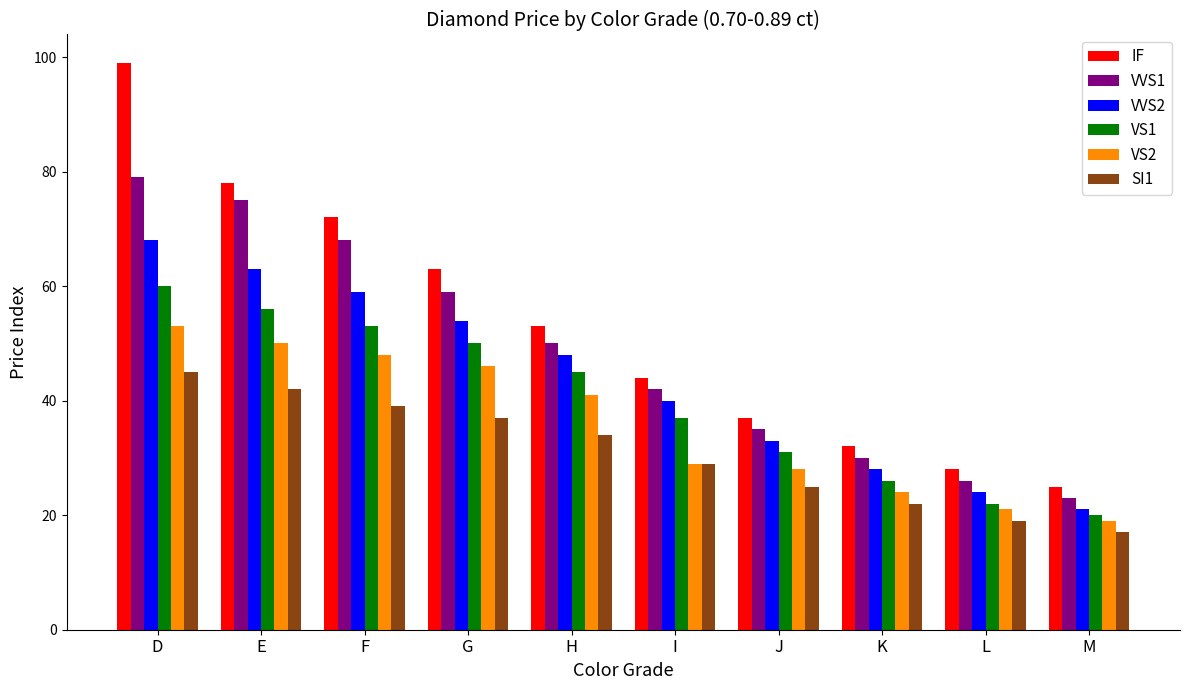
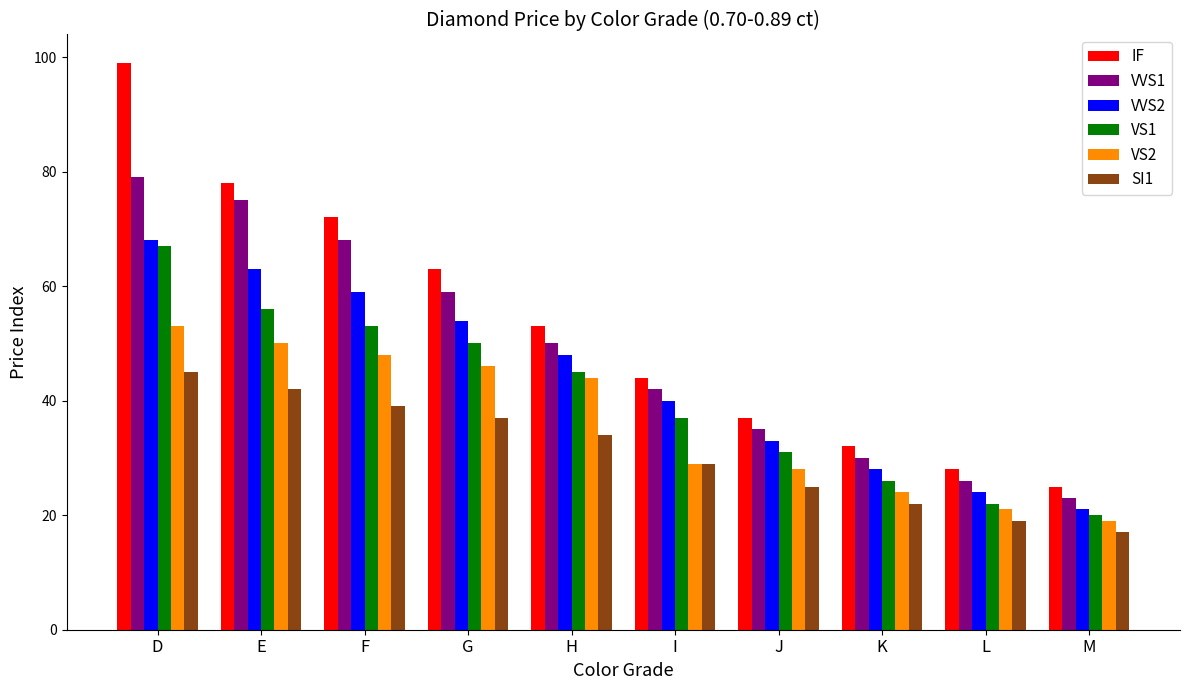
  {
    "IF": {
      "D": 99,
      "E": 78,
      "F": 72,
      "G": 63,
      "H": 53,
      "I": 44,
      "J": 37,
      "K": 32,
      "L": 28,
      "M": 25
    },
    "VVS1": {
      "D": 79,
      "E": 75,
      "F": 68,
      "G": 59,
      "H": 50,
      "I": 42,
      "J": 35,
      "K": 30,
      "L": 26,
      "M": 23
    },
    "VVS2": {
      "D": 68,
      "E": 63,
      "F": 59,
      "G": 54,
      "H": 48,
      "I": 40,
      "J": 33,
      "K": 28,
      "L": 24,
      "M": 21
    },
    "VS1": {
-     "D": 60,
+     "D": 67,
      "E": 56,
      "F": 53,
      "G": 50,
      "H": 45,
      "I": 37,
      "J": 31,
      "K": 26,
      "L": 22,
      "M": 20
    },
    "VS2": {
      "D": 53,
      "E": 50,
      "F": 48,
      "G": 46,
-     "H": 41,
+     "H": 44,
      "I": 29,
      "J": 28,
      "K": 24,
      "L": 21,
      "M": 19
    },
    "SI1": {
      "D": 45,
      "E": 42,
      "F": 39,
      "G": 37,
      "H": 34,
      "I": 29,
      "J": 25,
      "K": 22,
      "L": 19,
      "M": 17
    }
  }
